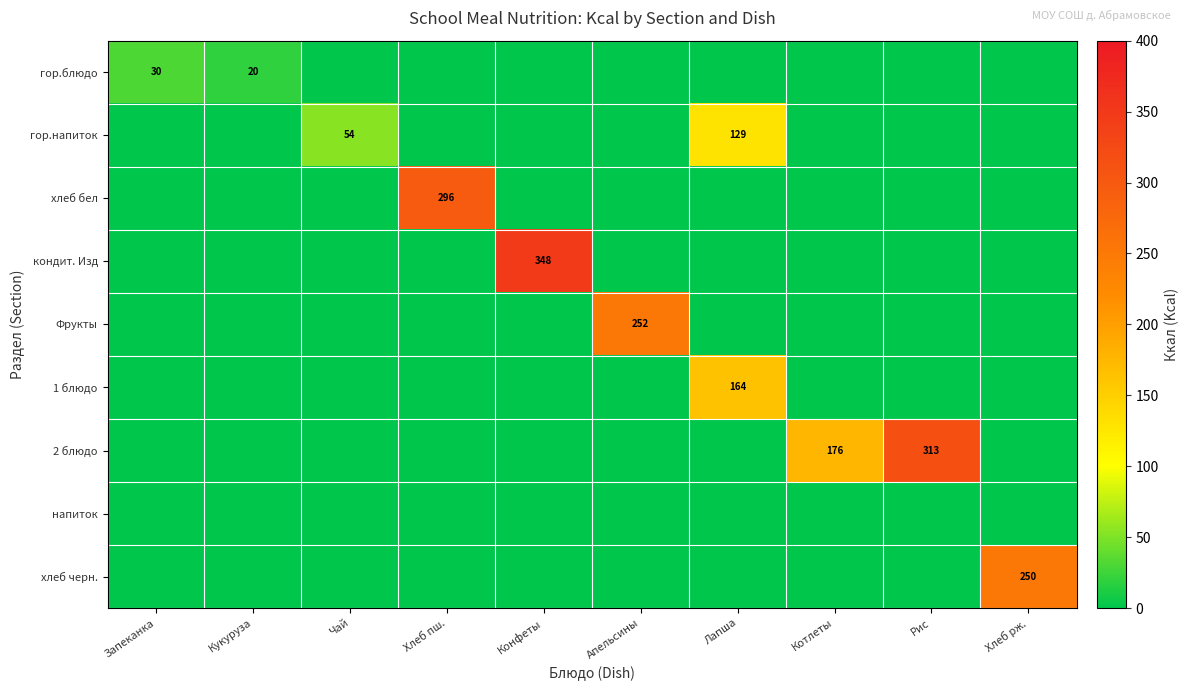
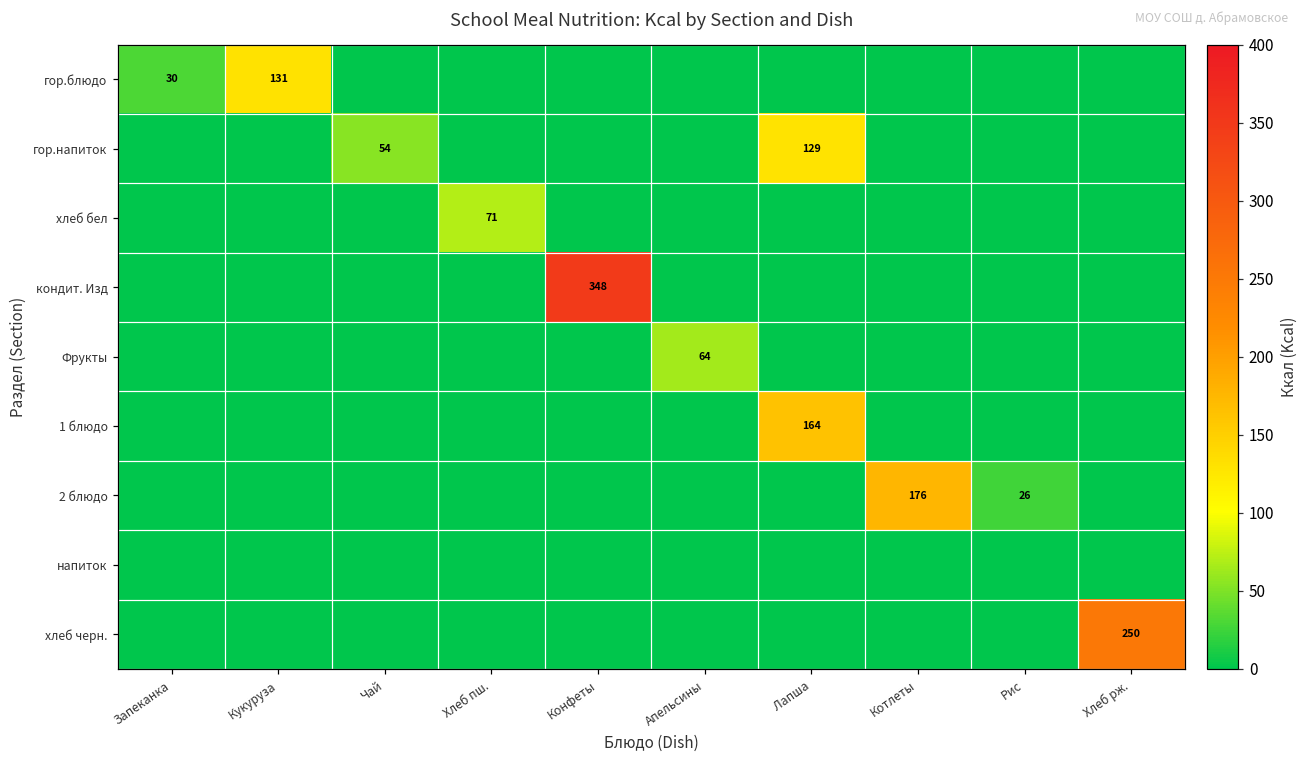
  {
    "гор.блюдо": {
      "Запеканка": 30,
-     "Кукуруза": 20
+     "Кукуруза": 131
    },
    "гор.напиток": {
      "Чай": 54,
      "Лапша": 129
    },
    "хлеб бел": {
-     "Хлеб пш.": 296
+     "Хлеб пш.": 71
    },
    "кондит. Изд": {
      "Конфеты": 348
    },
    "Фрукты": {
-     "Апельсины": 252
+     "Апельсины": 64
    },
    "1 блюдо": {
      "Лапша": 164
    },
    "2 блюдо": {
      "Котлеты": 176,
-     "Рис": 313
+     "Рис": 26
    },
    "хлеб черн.": {
      "Хлеб рж.": 250
    }
  }
